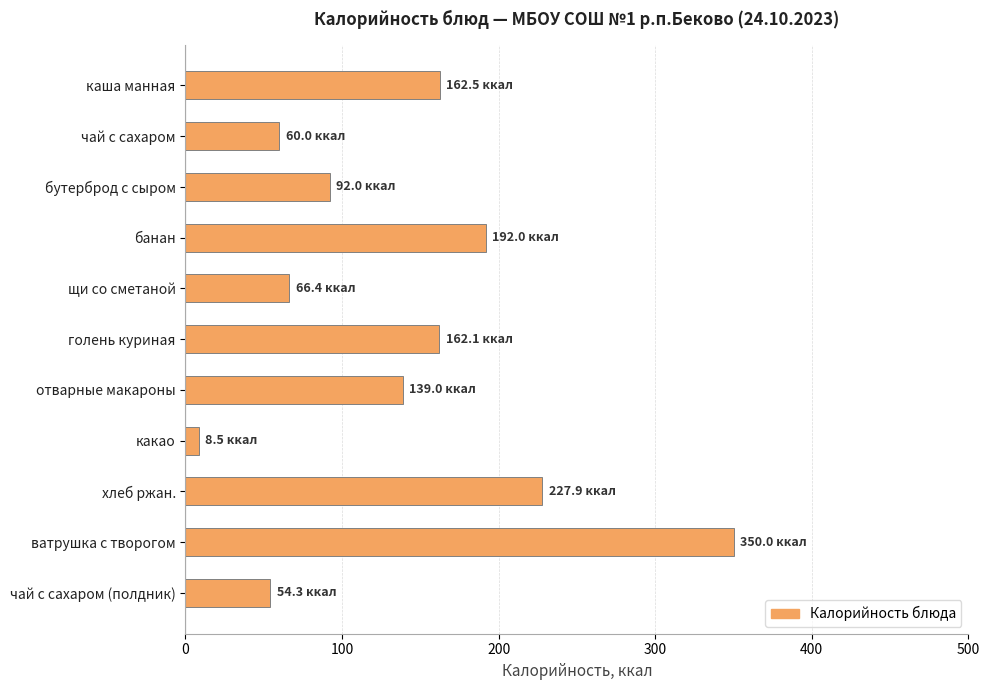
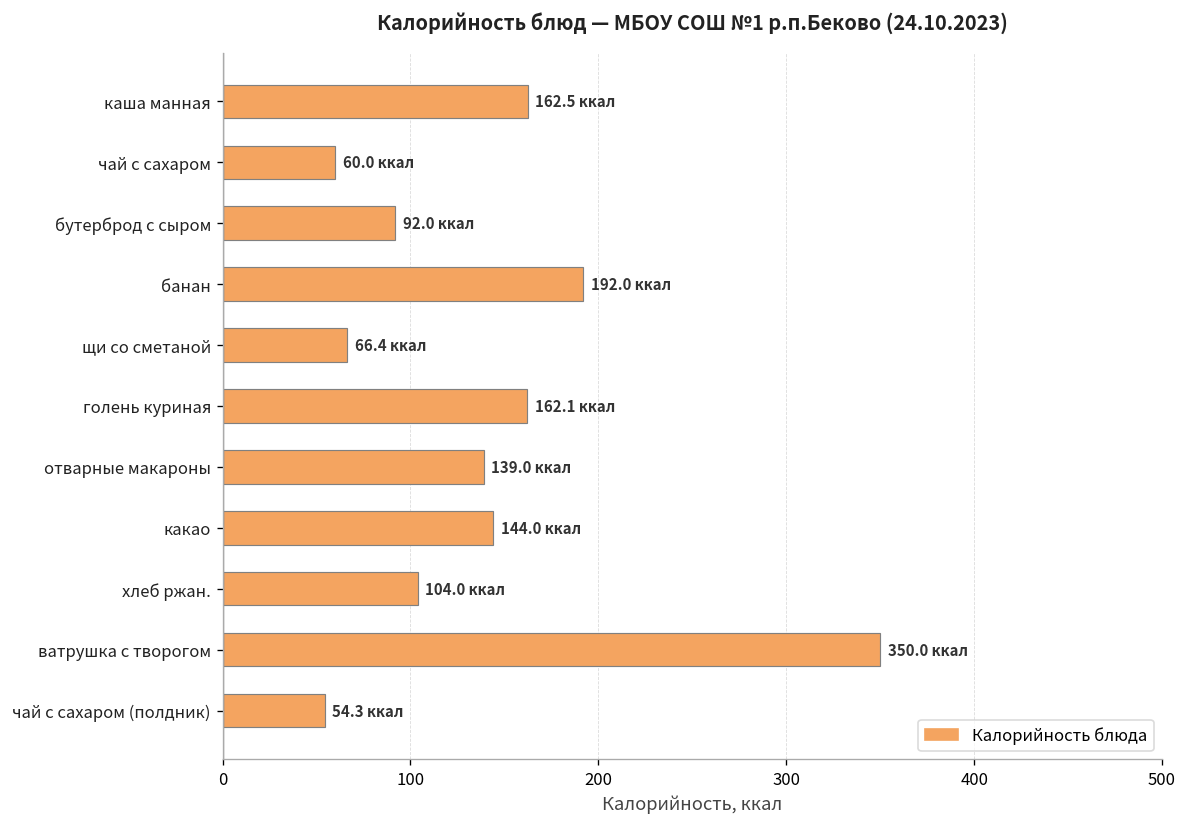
  {
    "каша манная": 162.5,
    "чай с сахаром": 60.0,
    "бутерброд с сыром": 92.0,
    "банан": 192.0,
    "щи со сметаной": 66.4,
    "голень куриная": 162.1,
    "отварные макароны": 139.0,
-   "какао": 8.5,
-   "хлеб ржан.": 227.9,
+   "какао": 144.0,
+   "хлеб ржан.": 104.0,
    "ватрушка с творогом": 350.0,
    "чай с сахаром (полдник)": 54.3
  }
